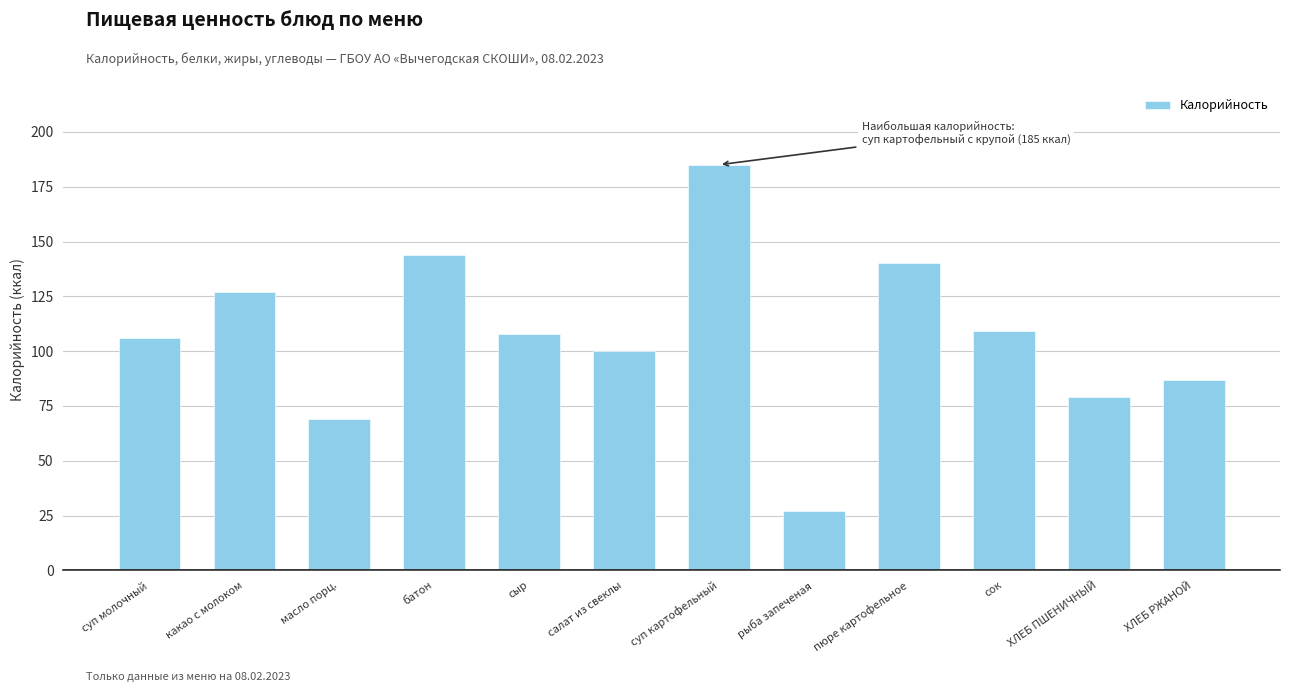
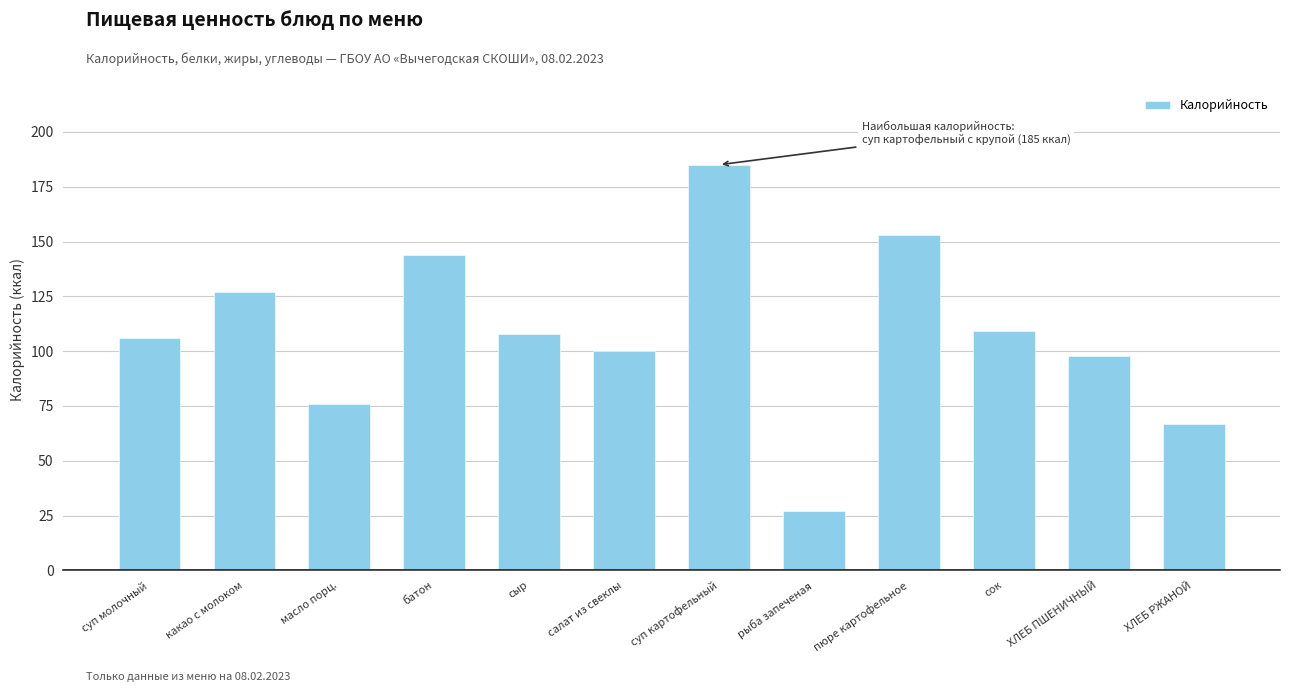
  {
    "суп молочный": 106,
    "какао с молоком": 127,
-   "масло порц.": 69,
+   "масло порц.": 76,
    "батон": 144,
    "сыр": 108,
    "салат из свеклы": 100,
    "рыба запеченая": 27,
-   "пюре картофельное": 140,
+   "пюре картофельное": 153,
    "сок": 109,
-   "ХЛЕБ ПШЕНИЧНЫЙ": 79,
-   "ХЛЕБ РЖАНОЙ": 87
+   "ХЛЕБ ПШЕНИЧНЫЙ": 98,
+   "ХЛЕБ РЖАНОЙ": 67
  }
